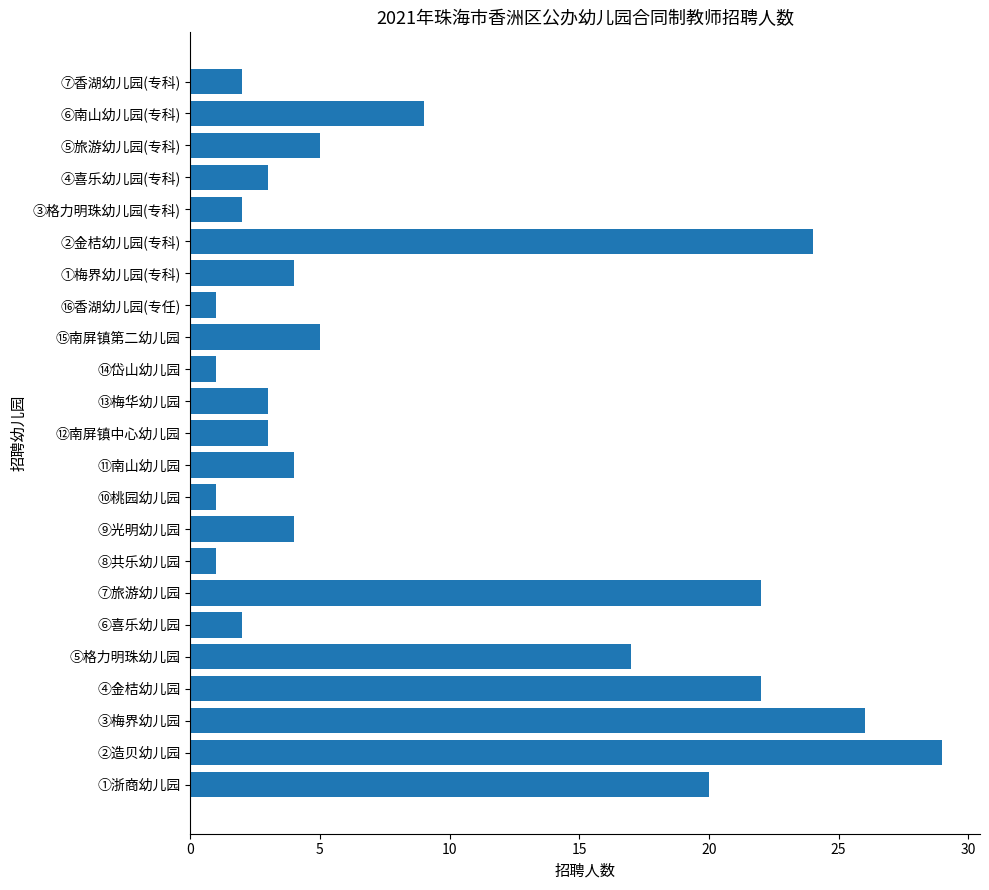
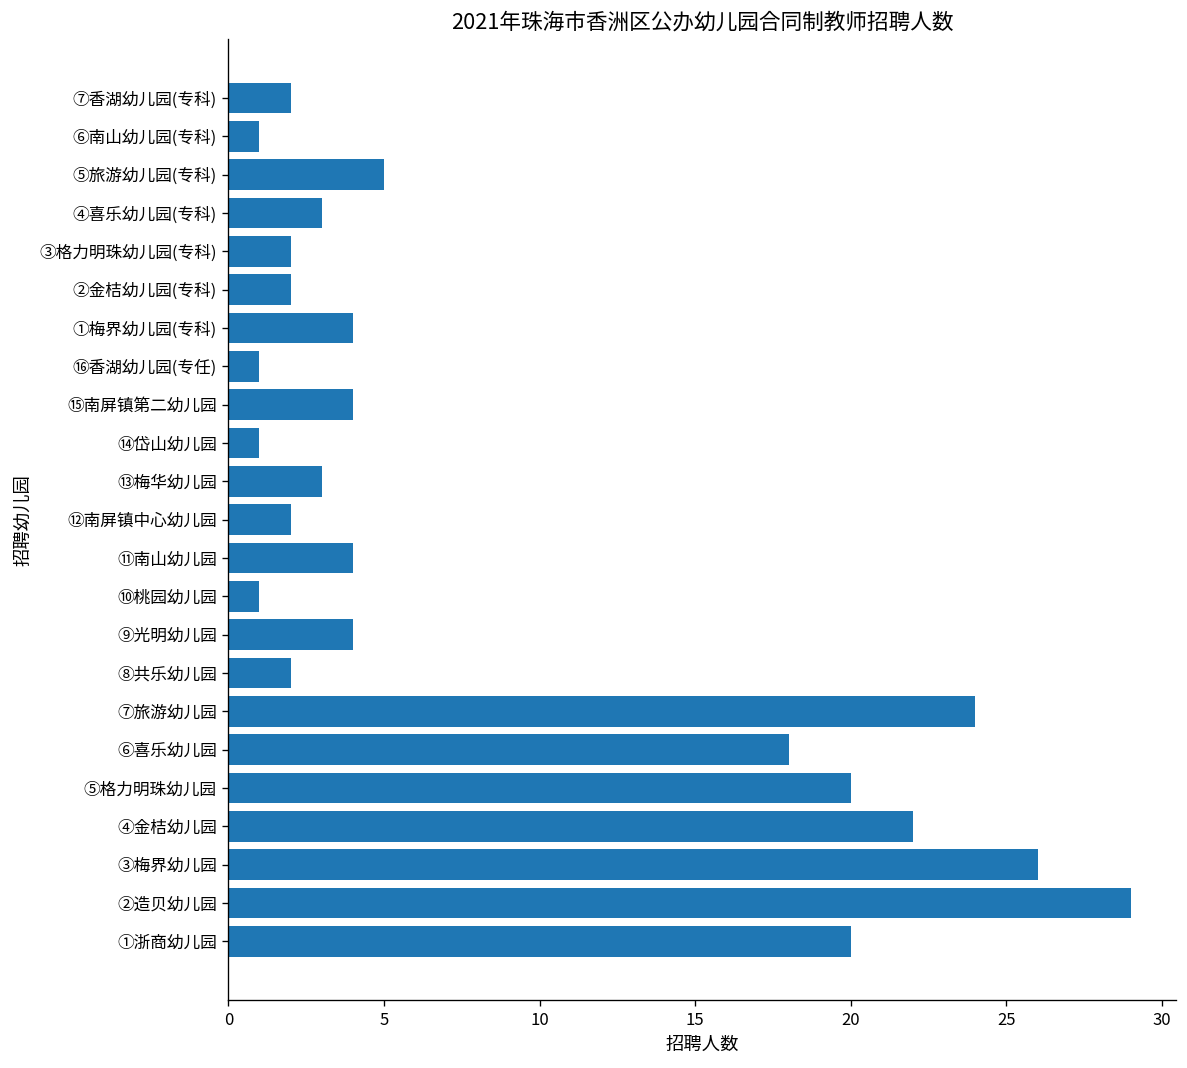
  {
    "⑦香湖幼儿园(专科)": 2,
-   "⑥南山幼儿园(专科)": 9,
+   "⑥南山幼儿园(专科)": 1,
    "⑤旅游幼儿园(专科)": 5,
    "④喜乐幼儿园(专科)": 3,
    "③格力明珠幼儿园(专科)": 2,
-   "②金桔幼儿园(专科)": 24,
+   "②金桔幼儿园(专科)": 2,
    "①梅界幼儿园(专科)": 4,
    "⑯香湖幼儿园(专任)": 1,
-   "⑮南屏镇第二幼儿园": 5,
+   "⑮南屏镇第二幼儿园": 4,
    "⑭岱山幼儿园": 1,
    "⑬梅华幼儿园": 3,
-   "⑫南屏镇中心幼儿园": 3,
+   "⑫南屏镇中心幼儿园": 2,
    "⑪南山幼儿园": 4,
    "⑩桃园幼儿园": 1,
    "⑨光明幼儿园": 4,
-   "⑧共乐幼儿园": 1,
-   "⑦旅游幼儿园": 22,
-   "⑥喜乐幼儿园": 2,
-   "⑤格力明珠幼儿园": 17,
+   "⑧共乐幼儿园": 2,
+   "⑦旅游幼儿园": 24,
+   "⑥喜乐幼儿园": 18,
+   "⑤格力明珠幼儿园": 20,
    "④金桔幼儿园": 22,
    "③梅界幼儿园": 26,
    "②造贝幼儿园": 29,
    "①浙商幼儿园": 20
  }
